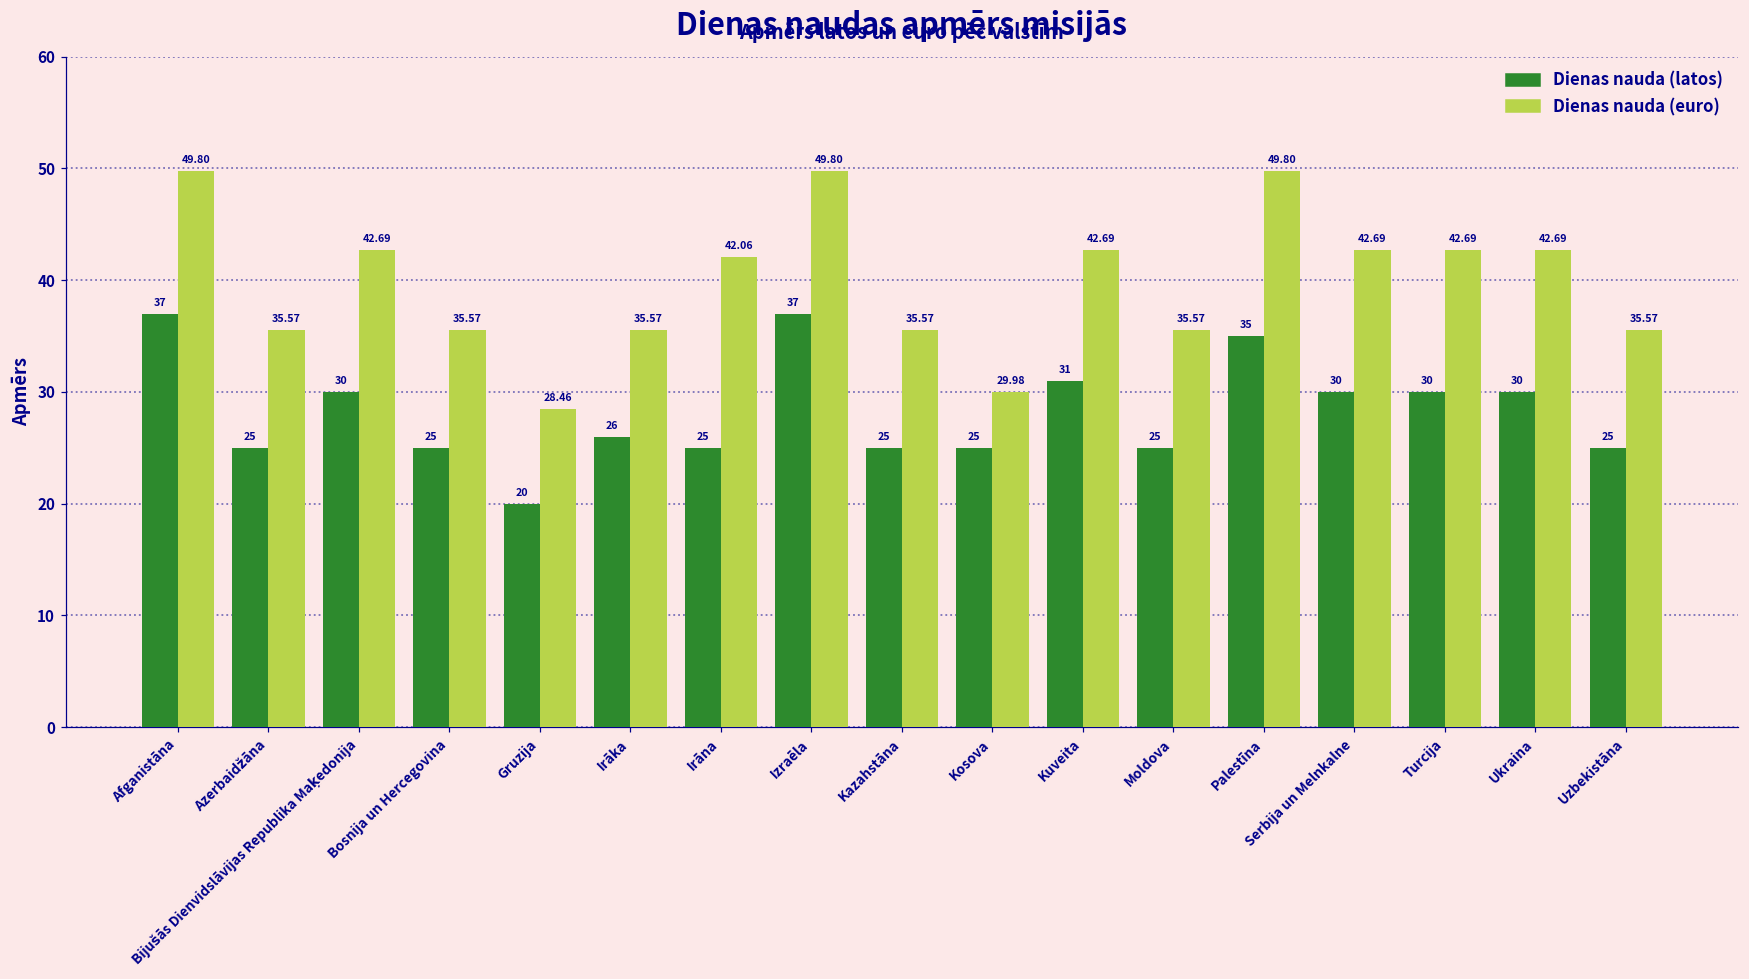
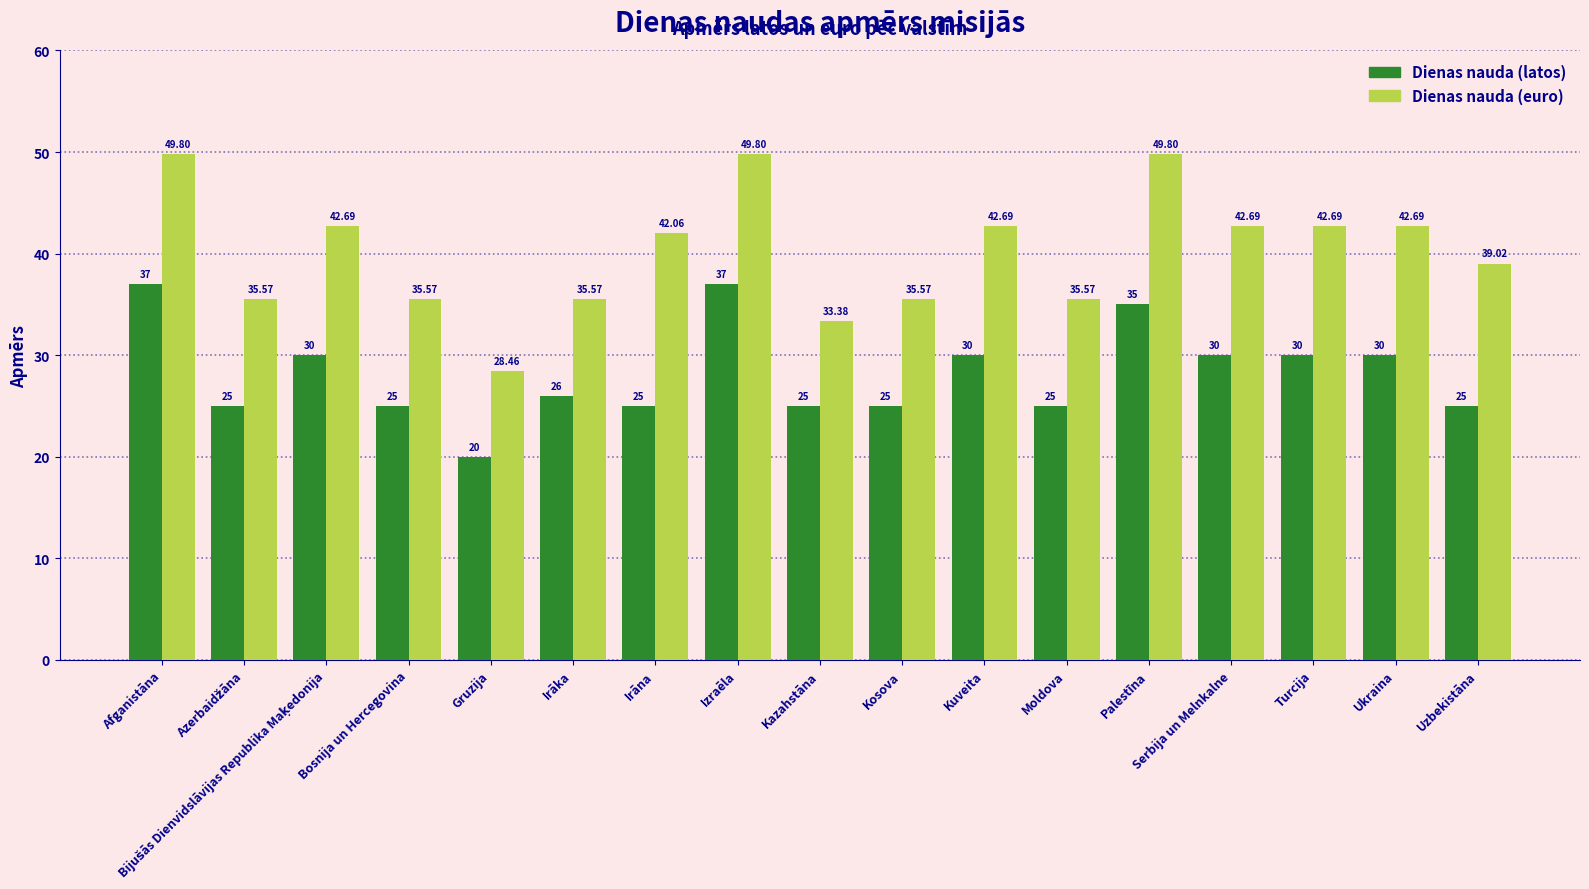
  {
    "Dienas nauda (latos)": {
      "Afganistāna": 37,
      "Azerbaidžāna": 25,
      "Bijušās Dienvidslāvijas Republika Maķedonija": 30,
      "Bosnija un Hercegovina": 25,
      "Gruzija": 20,
      "Irāka": 26,
      "Irāna": 25,
      "Izraēla": 37,
      "Kazahstāna": 25,
      "Kosova": 25,
-     "Kuveita": 31,
+     "Kuveita": 30,
      "Moldova": 25,
      "Palestīna": 35,
      "Serbija un Melnkalne": 30,
      "Turcija": 30,
      "Ukraina": 30,
      "Uzbekistāna": 25
    },
    "Dienas nauda (euro)": {
      "Afganistāna": 49.80,
      "Azerbaidžāna": 35.57,
      "Bijušās Dienvidslāvijas Republika Maķedonija": 42.69,
      "Bosnija un Hercegovina": 35.57,
      "Gruzija": 28.46,
      "Irāka": 35.57,
      "Irāna": 42.06,
      "Izraēla": 49.80,
-     "Kazahstāna": 35.57,
-     "Kosova": 29.98,
+     "Kazahstāna": 33.38,
+     "Kosova": 35.57,
      "Kuveita": 42.69,
      "Moldova": 35.57,
      "Palestīna": 49.80,
      "Serbija un Melnkalne": 42.69,
      "Turcija": 42.69,
      "Ukraina": 42.69,
-     "Uzbekistāna": 35.57
+     "Uzbekistāna": 39.02
    }
  }
